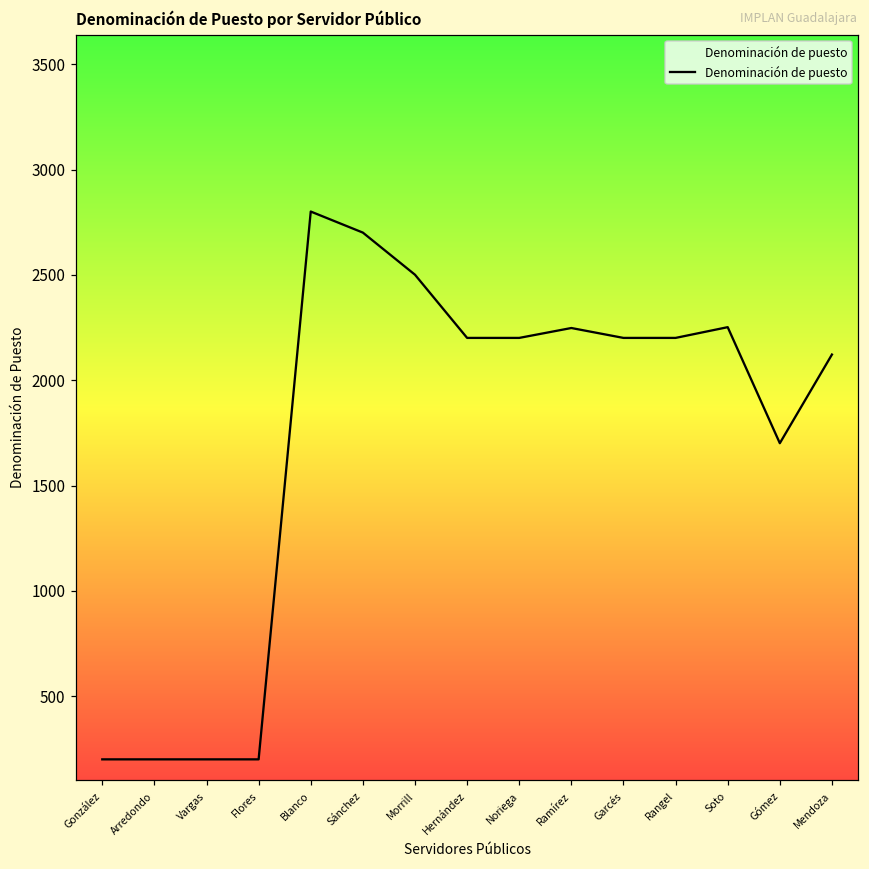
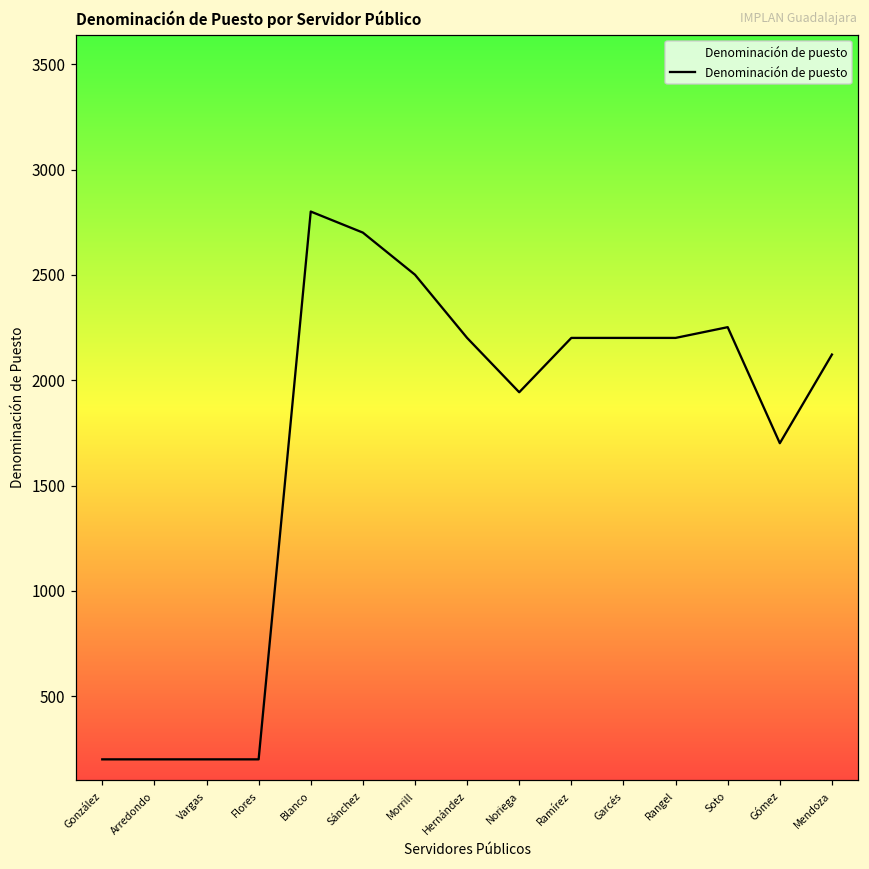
  {
    "González": 200,
    "Arredondo": 200,
    "Vargas": 200,
    "Flores": 200,
    "Blanco": 2800,
    "Sánchez": 2700,
    "Morrill": 2500,
    "Hernández": 2200,
-   "Noriega": 2200,
-   "Ramírez": 2250,
+   "Noriega": 1940,
+   "Ramírez": 2200,
    "Garcés": 2200,
    "Rangel": 2200,
    "Soto": 2250,
    "Gómez": 1700,
    "Mendoza": 2120
  }
